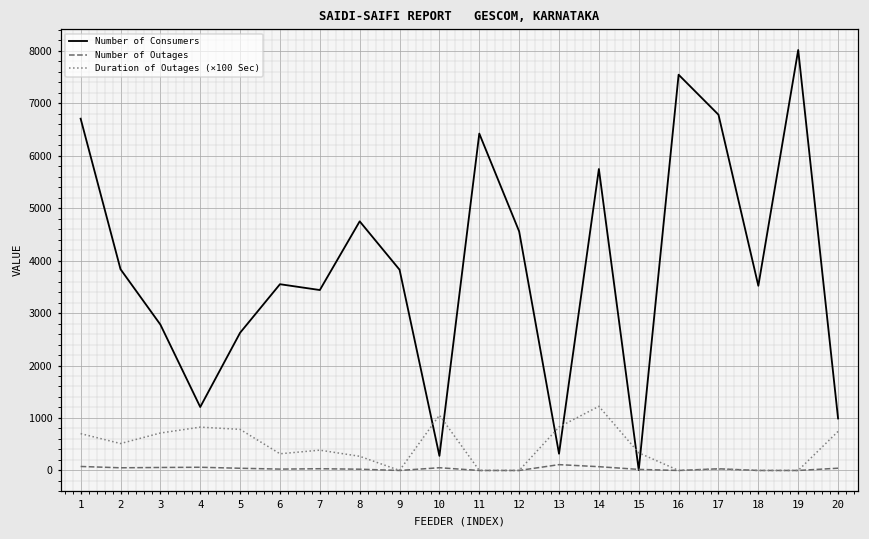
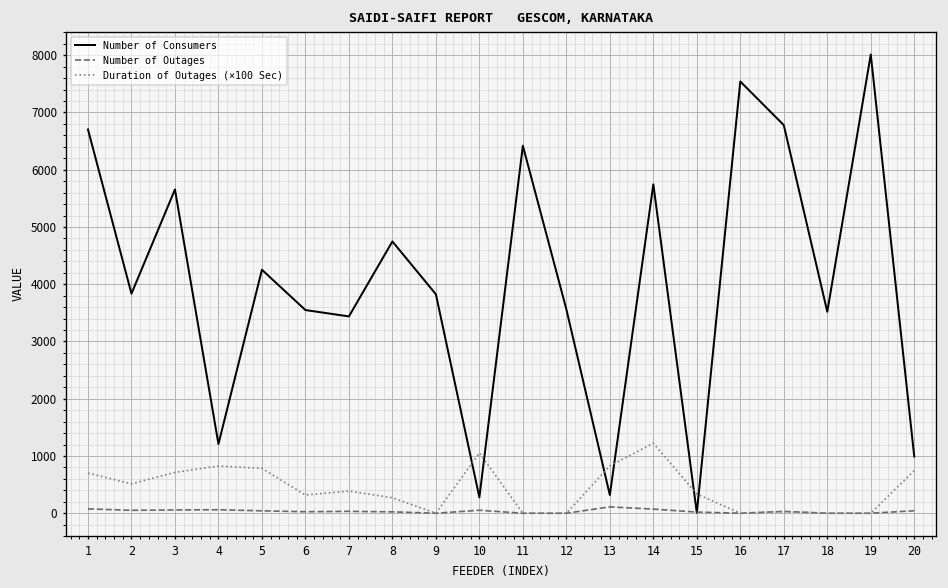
  {
    "Number of Consumers": {
      "1": 6700,
      "2": 3800,
-     "3": 2800,
+     "3": 5700,
      "4": 1200,
-     "5": 2600,
+     "5": 4300,
      "6": 3500,
      "7": 3400,
      "8": 4700,
      "9": 3800,
      "10": 300,
      "11": 6400,
-     "12": 4600,
+     "12": 3600,
      "13": 300,
      "14": 5700,
      "16": 7500,
      "17": 6800,
      "18": 3500,
      "19": 8000,
      "20": 1000
    }
  }
